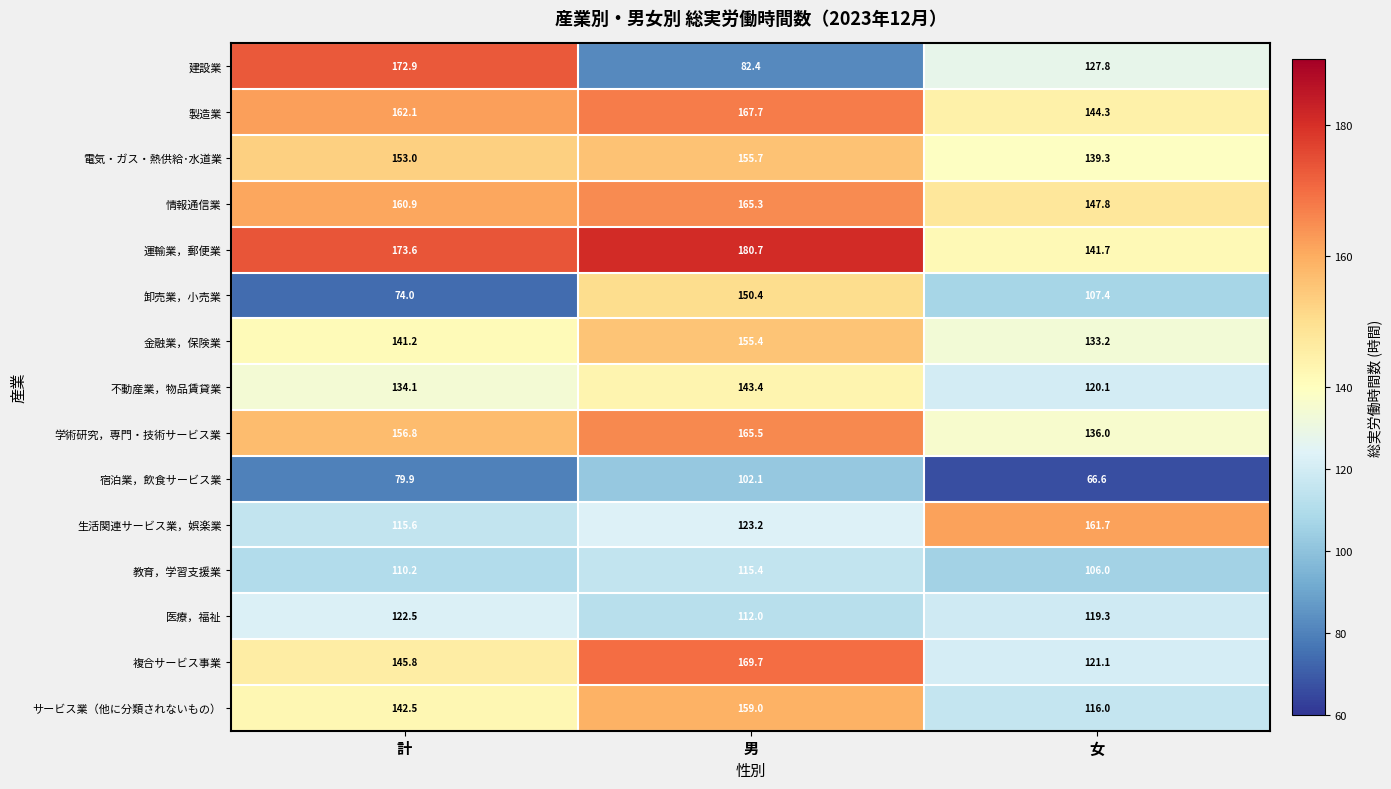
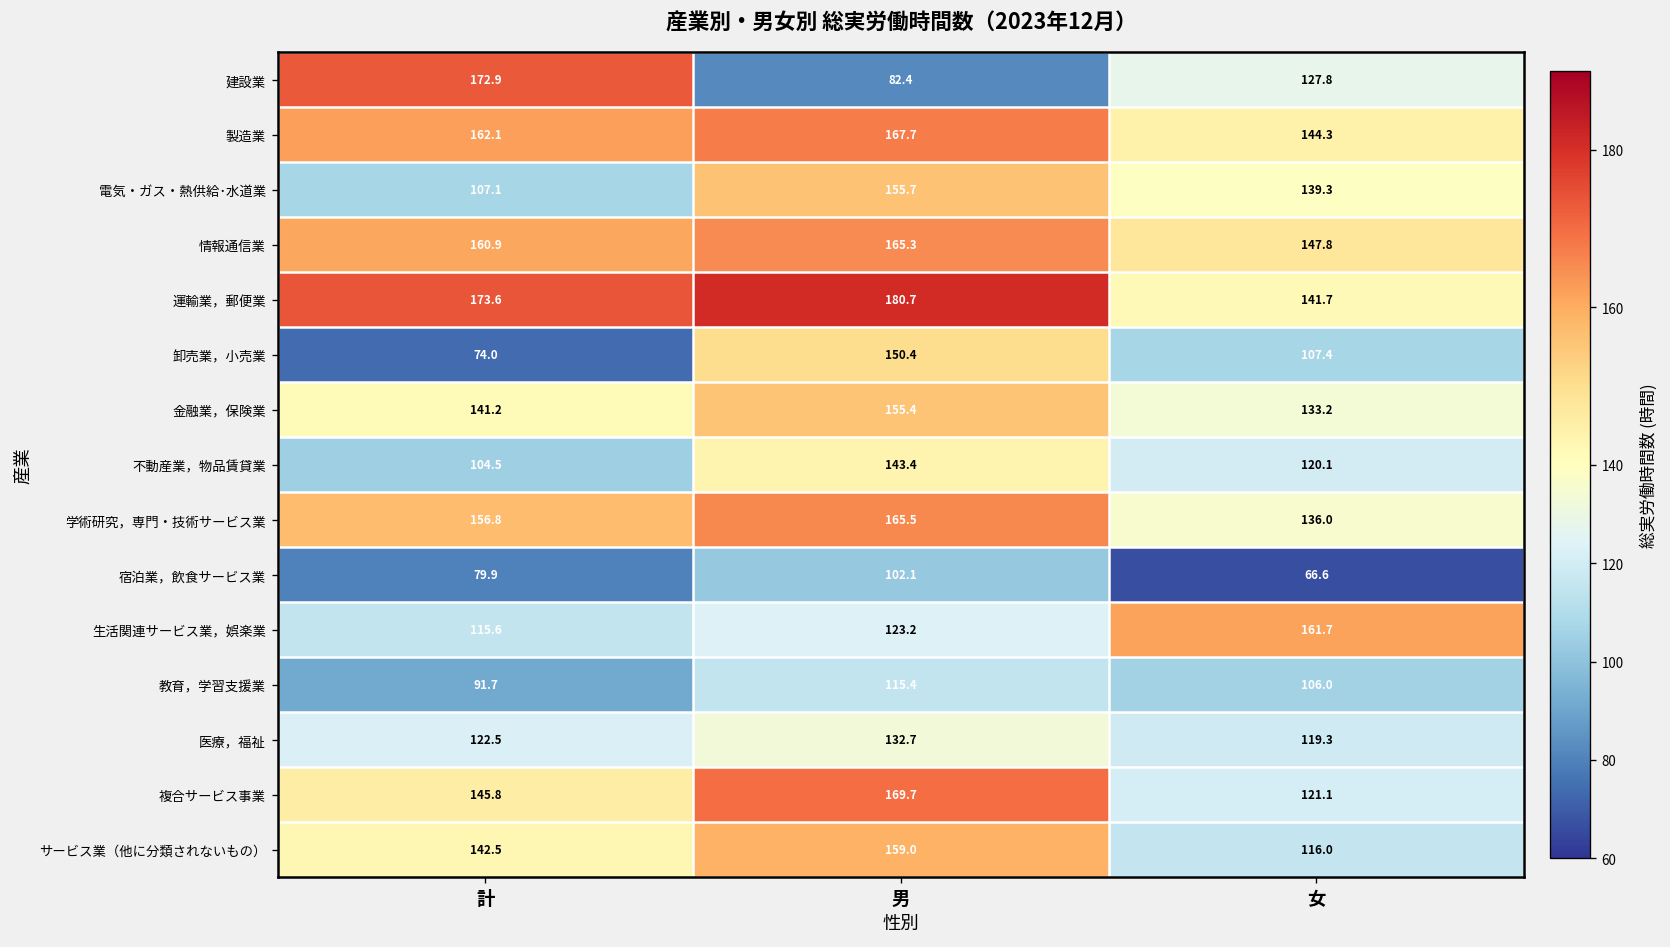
  {
    "建設業": {
      "計": 172.9,
      "男": 82.4,
      "女": 127.8
    },
    "製造業": {
      "計": 162.1,
      "男": 167.7,
      "女": 144.3
    },
    "電気・ガス・熱供給･水道業": {
-     "計": 153.0,
+     "計": 107.1,
      "男": 155.7,
      "女": 139.3
    },
    "情報通信業": {
      "計": 160.9,
      "男": 165.3,
      "女": 147.8
    },
    "運輸業，郵便業": {
      "計": 173.6,
      "男": 180.7,
      "女": 141.7
    },
    "卸売業，小売業": {
      "計": 74.0,
      "男": 150.4,
      "女": 107.4
    },
    "金融業，保険業": {
      "計": 141.2,
      "男": 155.4,
      "女": 133.2
    },
    "不動産業，物品賃貸業": {
-     "計": 134.1,
+     "計": 104.5,
      "男": 143.4,
      "女": 120.1
    },
    "学術研究，専門・技術サービス業": {
      "計": 156.8,
      "男": 165.5,
      "女": 136.0
    },
    "宿泊業，飲食サービス業": {
      "計": 79.9,
      "男": 102.1,
      "女": 66.6
    },
    "生活関連サービス業，娯楽業": {
      "計": 115.6,
      "男": 123.2,
      "女": 161.7
    },
    "教育，学習支援業": {
-     "計": 110.2,
+     "計": 91.7,
      "男": 115.4,
      "女": 106.0
    },
    "医療，福祉": {
      "計": 122.5,
-     "男": 112.0,
+     "男": 132.7,
      "女": 119.3
    },
    "複合サービス事業": {
      "計": 145.8,
      "男": 169.7,
      "女": 121.1
    },
    "サービス業（他に分類されないもの）": {
      "計": 142.5,
      "男": 159.0,
      "女": 116.0
    }
  }
